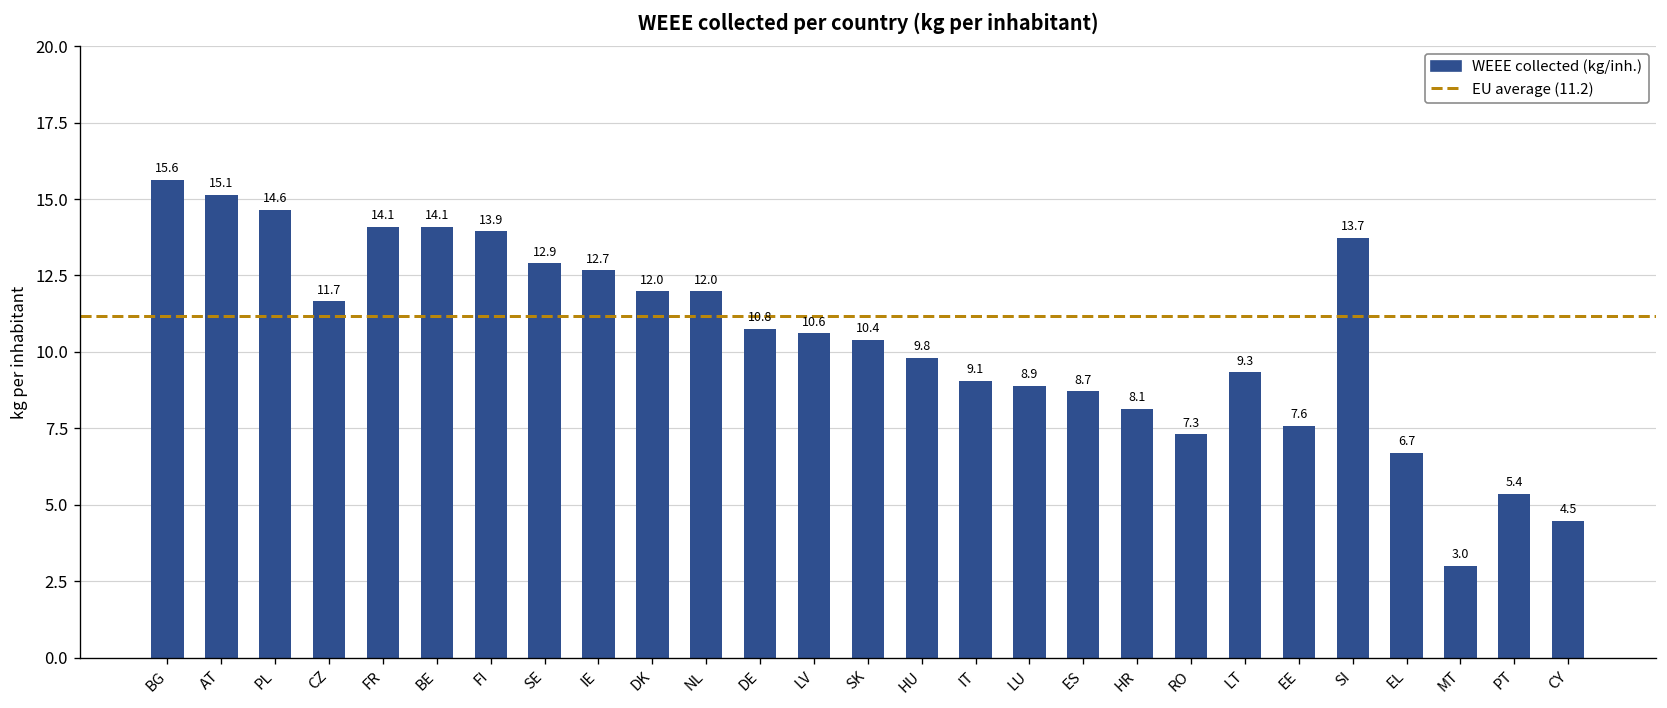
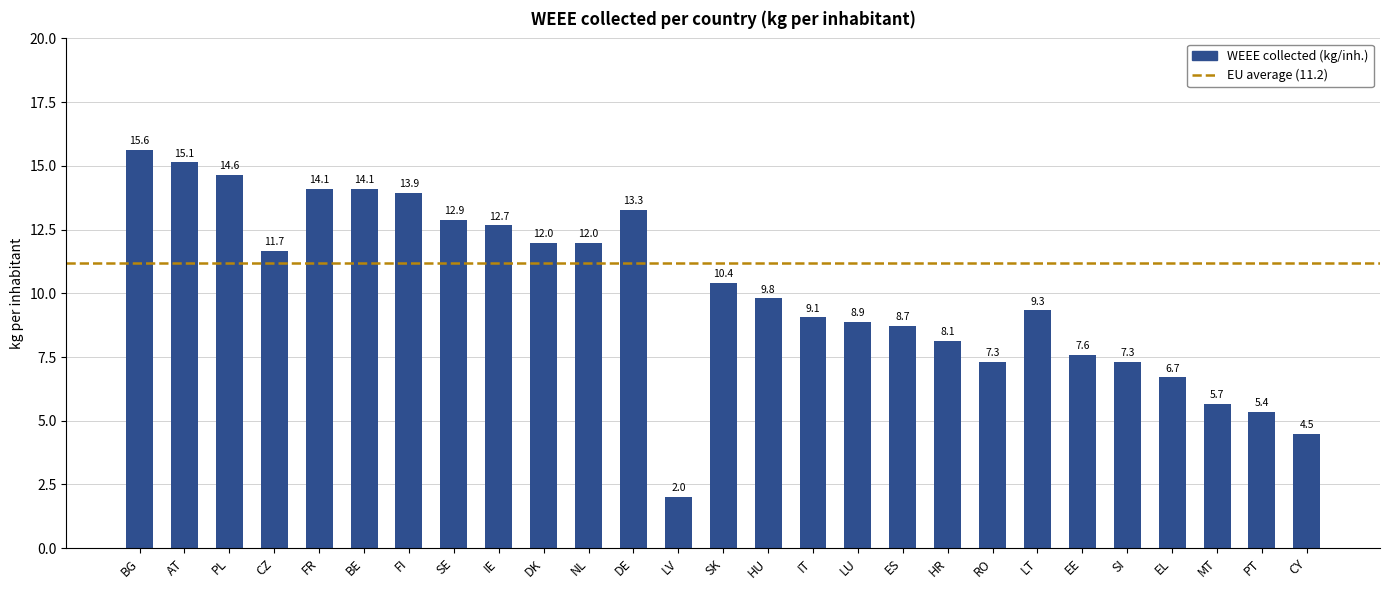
  {
    "BG": 15.6,
    "AT": 15.1,
    "PL": 14.6,
    "CZ": 11.7,
    "FR": 14.1,
    "BE": 14.1,
    "FI": 13.9,
    "SE": 12.9,
    "IE": 12.7,
    "DK": 12.0,
    "NL": 12.0,
-   "DE": 10.8,
-   "LV": 10.6,
+   "DE": 13.3,
+   "LV": 2.0,
    "SK": 10.4,
    "HU": 9.8,
    "IT": 9.1,
    "LU": 8.9,
    "ES": 8.7,
    "HR": 8.1,
    "RO": 7.3,
    "LT": 9.3,
    "EE": 7.6,
-   "SI": 13.7,
+   "SI": 7.3,
    "EL": 6.7,
-   "MT": 3.0,
+   "MT": 5.7,
    "PT": 5.4,
    "CY": 4.5
  }
